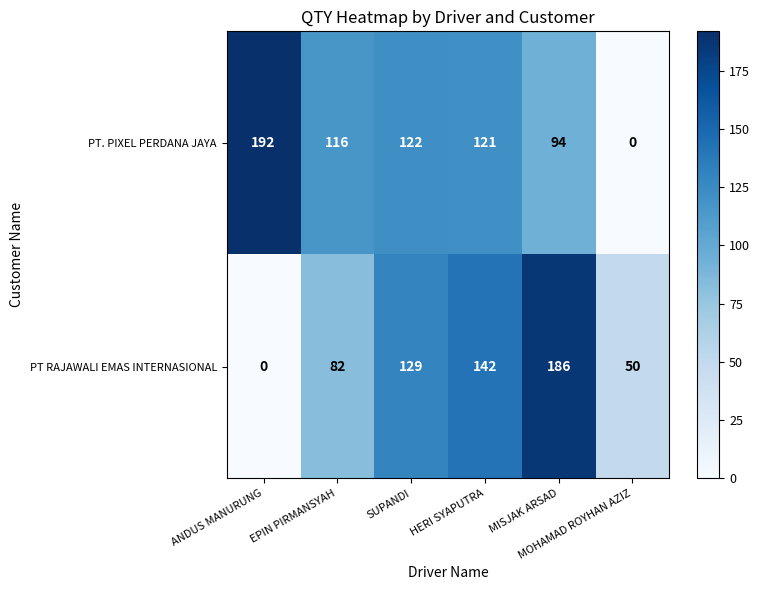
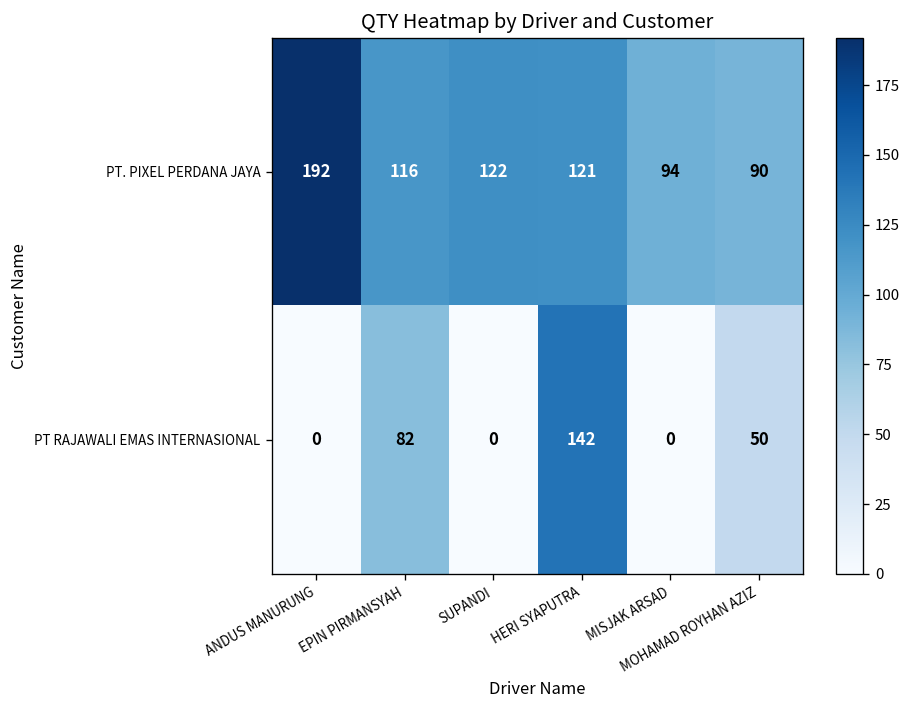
  {
    "PT. PIXEL PERDANA JAYA": {
      "ANDUS MANURUNG": 192,
      "EPIN PIRMANSYAH": 116,
      "SUPANDI": 122,
      "HERI SYAPUTRA": 121,
      "MISJAK ARSAD": 94,
-     "MOHAMAD ROYHAN AZIZ": 0
+     "MOHAMAD ROYHAN AZIZ": 90
    },
    "PT RAJAWALI EMAS INTERNASIONAL": {
      "ANDUS MANURUNG": 0,
      "EPIN PIRMANSYAH": 82,
-     "SUPANDI": 129,
+     "SUPANDI": 0,
      "HERI SYAPUTRA": 142,
-     "MISJAK ARSAD": 186,
+     "MISJAK ARSAD": 0,
      "MOHAMAD ROYHAN AZIZ": 50
    }
  }
